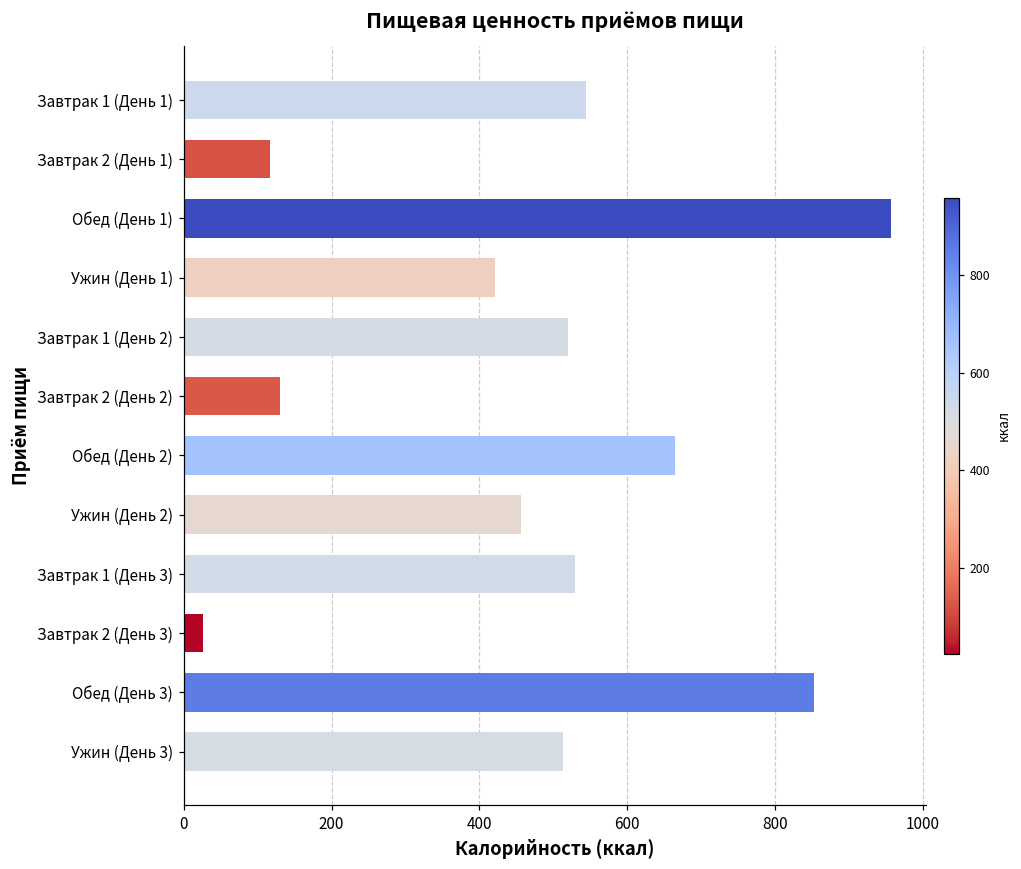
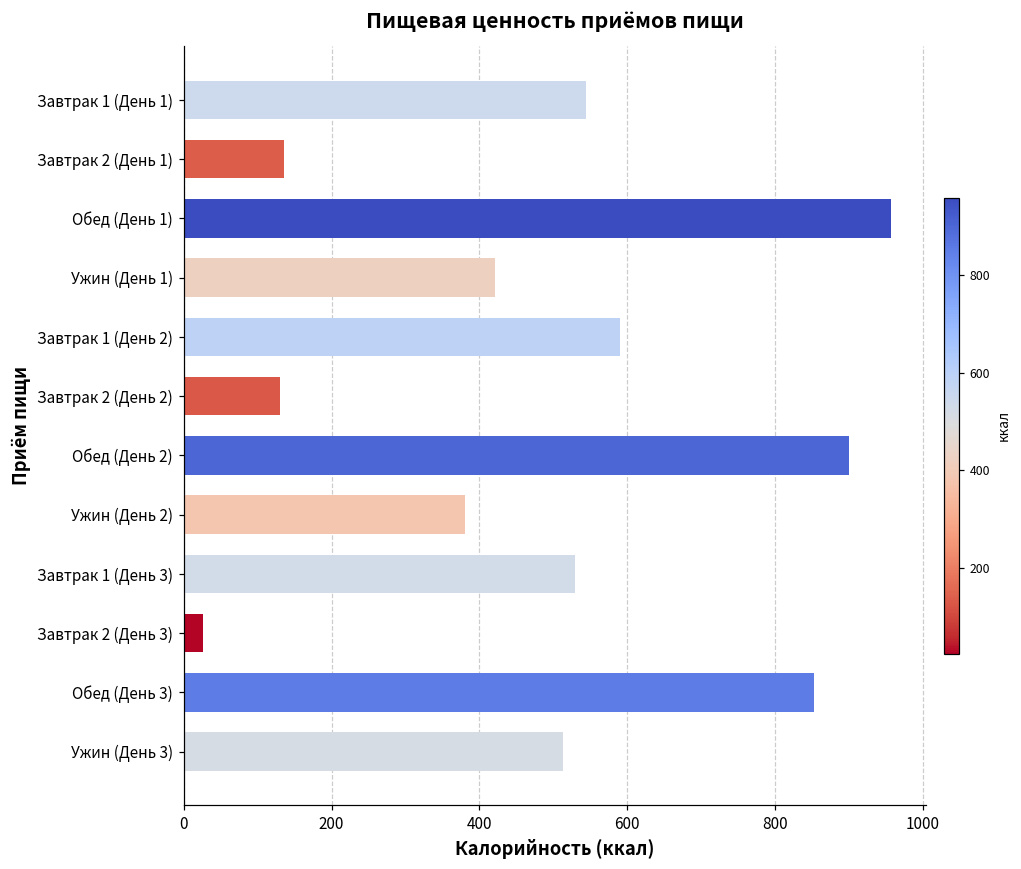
  {
    "Завтрак 1 (День 1)": 550,
-   "Завтрак 2 (День 1)": 120,
+   "Завтрак 2 (День 1)": 140,
    "Обед (День 1)": 960,
    "Ужин (День 1)": 420,
-   "Завтрак 1 (День 2)": 520,
+   "Завтрак 1 (День 2)": 590,
    "Завтрак 2 (День 2)": 130,
-   "Обед (День 2)": 660,
-   "Ужин (День 2)": 460,
+   "Обед (День 2)": 900,
+   "Ужин (День 2)": 380,
    "Завтрак 1 (День 3)": 530,
    "Завтрак 2 (День 3)": 30,
    "Обед (День 3)": 850,
    "Ужин (День 3)": 510
  }
